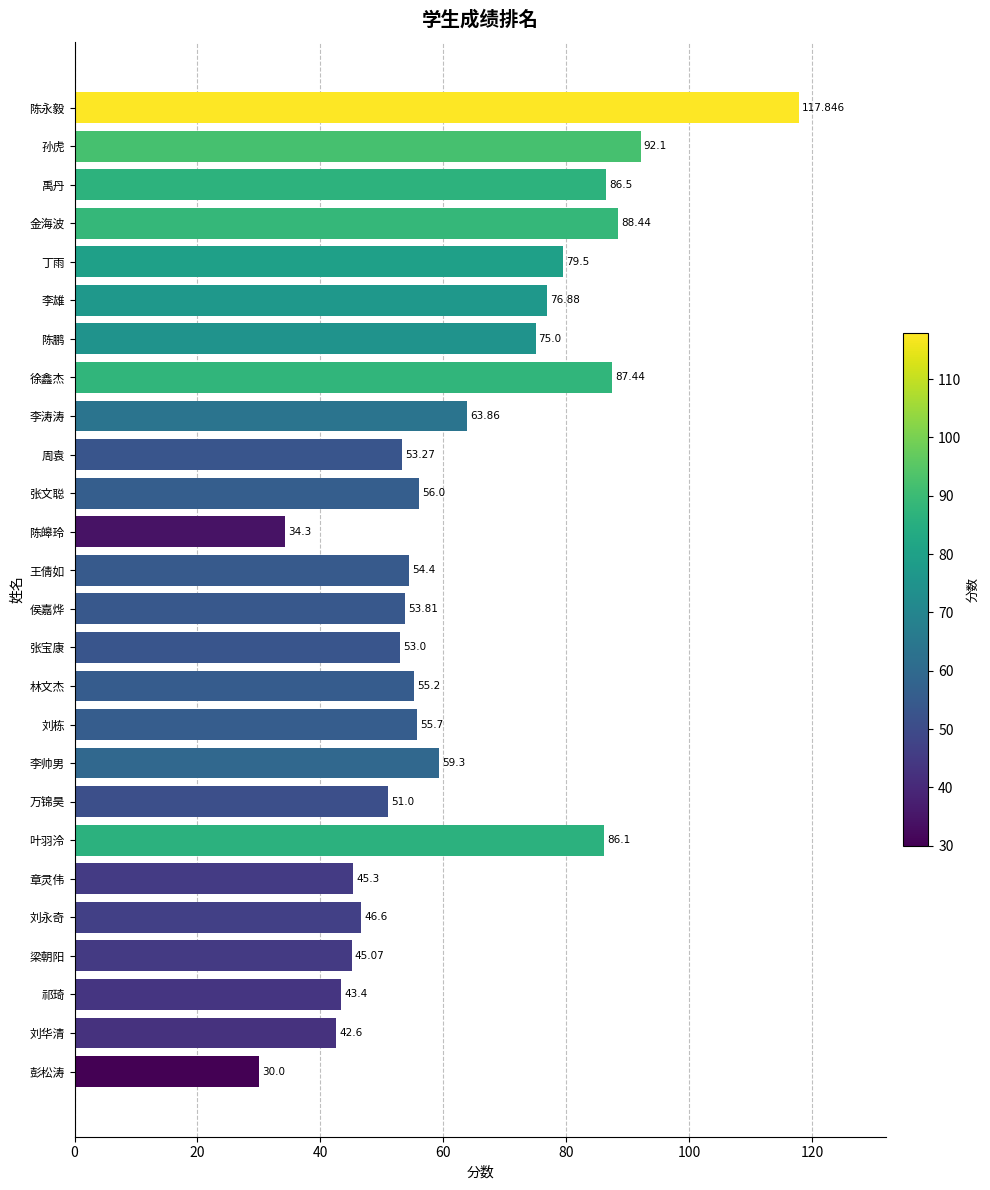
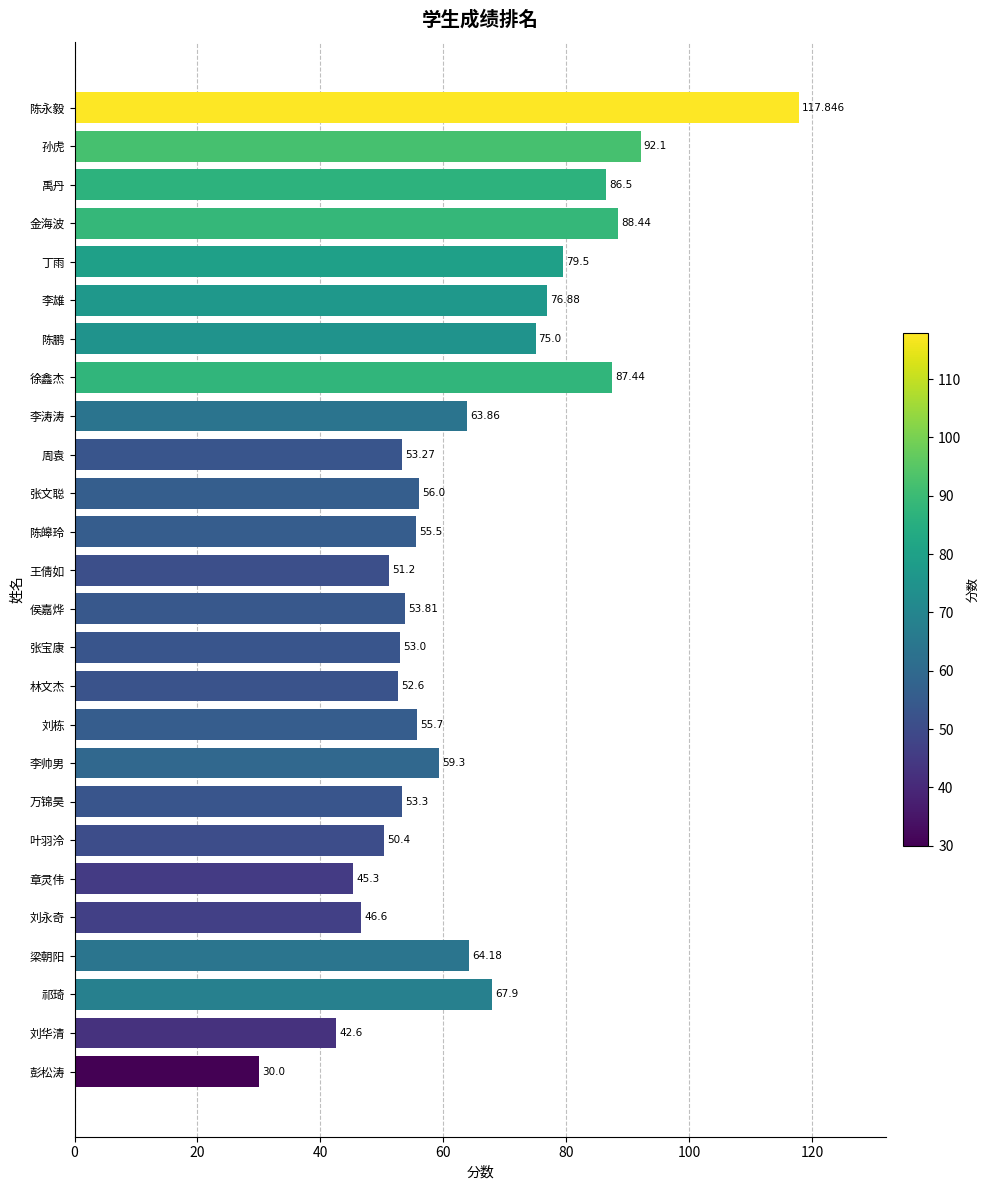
  {
    "陈永毅": 117.846,
    "孙虎": 92.1,
    "禹丹": 86.5,
    "金海波": 88.44,
    "丁雨": 79.5,
    "李雄": 76.88,
    "陈鹏": 75.0,
    "徐鑫杰": 87.44,
    "李涛涛": 63.86,
    "周袁": 53.27,
    "张文聪": 56.0,
-   "陈皞玲": 34.3,
-   "王倩如": 54.4,
+   "陈皞玲": 55.5,
+   "王倩如": 51.2,
    "侯嘉烨": 53.81,
    "张宝康": 53.0,
-   "林文杰": 55.2,
+   "林文杰": 52.6,
    "刘栋": 55.7,
    "李帅男": 59.3,
-   "万锦昊": 51.0,
-   "叶羽泠": 86.1,
+   "万锦昊": 53.3,
+   "叶羽泠": 50.4,
    "章灵伟": 45.3,
    "刘永奇": 46.6,
-   "梁朝阳": 45.07,
-   "祁琦": 43.4,
+   "梁朝阳": 64.18,
+   "祁琦": 67.9,
    "刘华清": 42.6,
    "彭松涛": 30.0
  }
